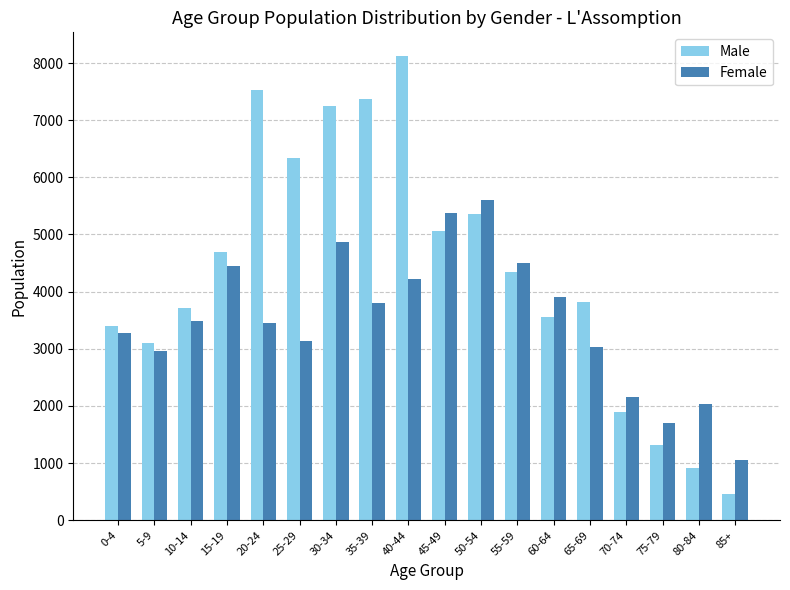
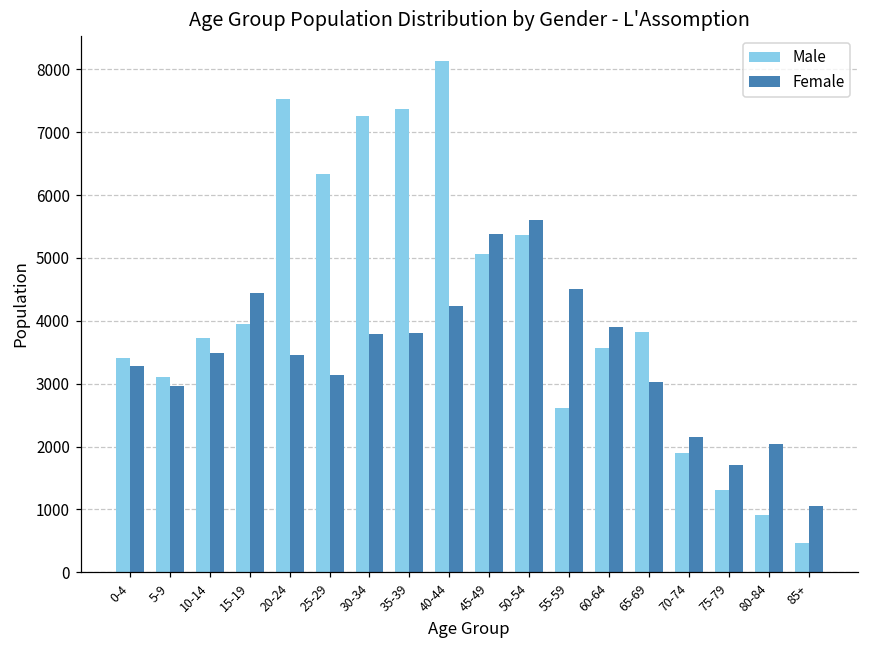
  {
    "Male": {
      "0-4": 3400,
      "5-9": 3100,
      "10-14": 3700,
-     "15-19": 4700,
+     "15-19": 4000,
      "20-24": 7500,
      "25-29": 6300,
      "30-34": 7300,
      "35-39": 7400,
      "40-44": 8100,
      "45-49": 5100,
      "50-54": 5400,
-     "55-59": 4300,
+     "55-59": 2600,
      "60-64": 3600,
      "65-69": 3800,
      "70-74": 1900,
      "75-79": 1300,
      "80-84": 900,
      "85+": 500
    },
    "Female": {
      "0-4": 3300,
      "5-9": 3000,
      "10-14": 3500,
      "15-19": 4500,
      "20-24": 3500,
      "25-29": 3100,
-     "30-34": 4900,
+     "30-34": 3800,
      "35-39": 3800,
      "40-44": 4200,
      "45-49": 5400,
      "50-54": 5600,
      "55-59": 4500,
      "60-64": 3900,
      "65-69": 3000,
      "70-74": 2200,
      "75-79": 1700,
      "80-84": 2000,
      "85+": 1100
    }
  }
